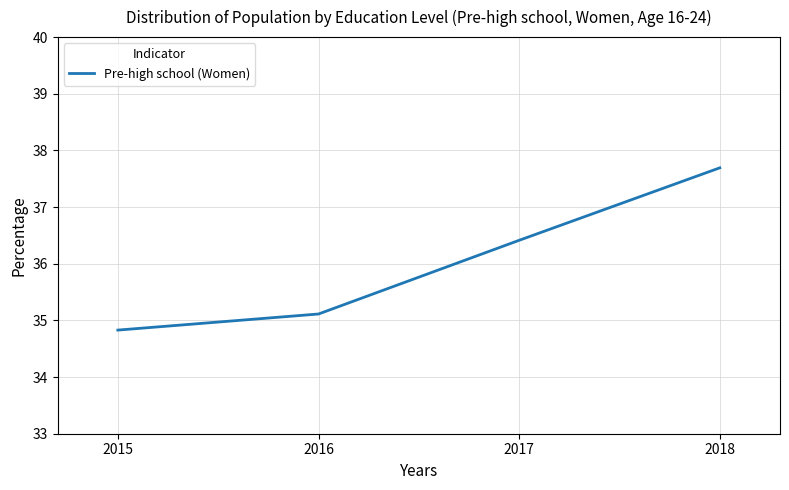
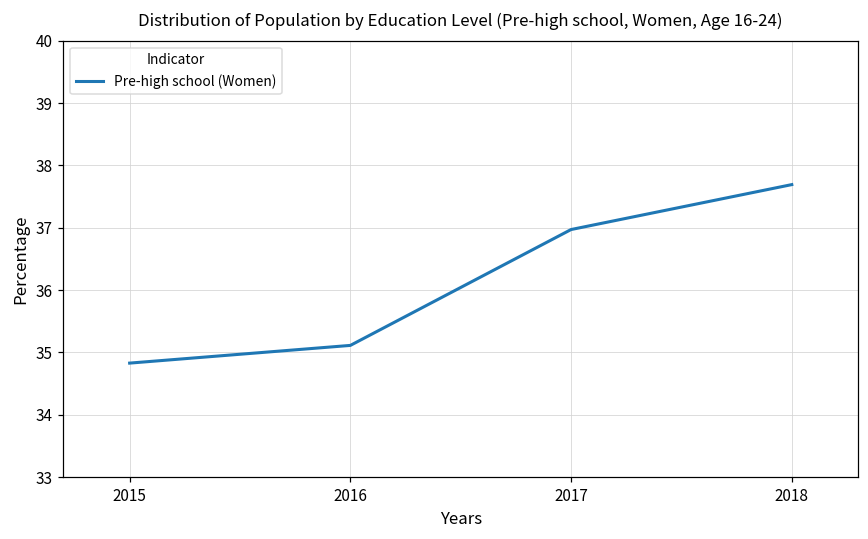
  {
    "2015": 34.8,
    "2016": 35.1,
-   "2017": 36.4,
+   "2017": 37.0,
    "2018": 37.7
  }
